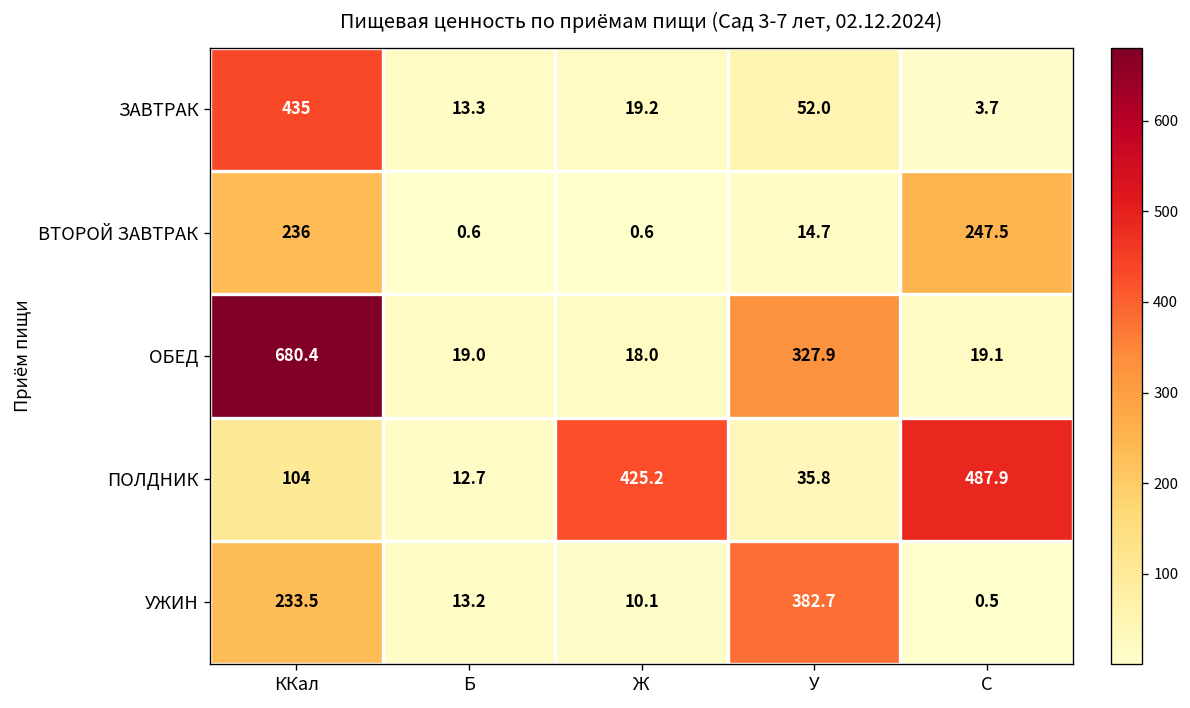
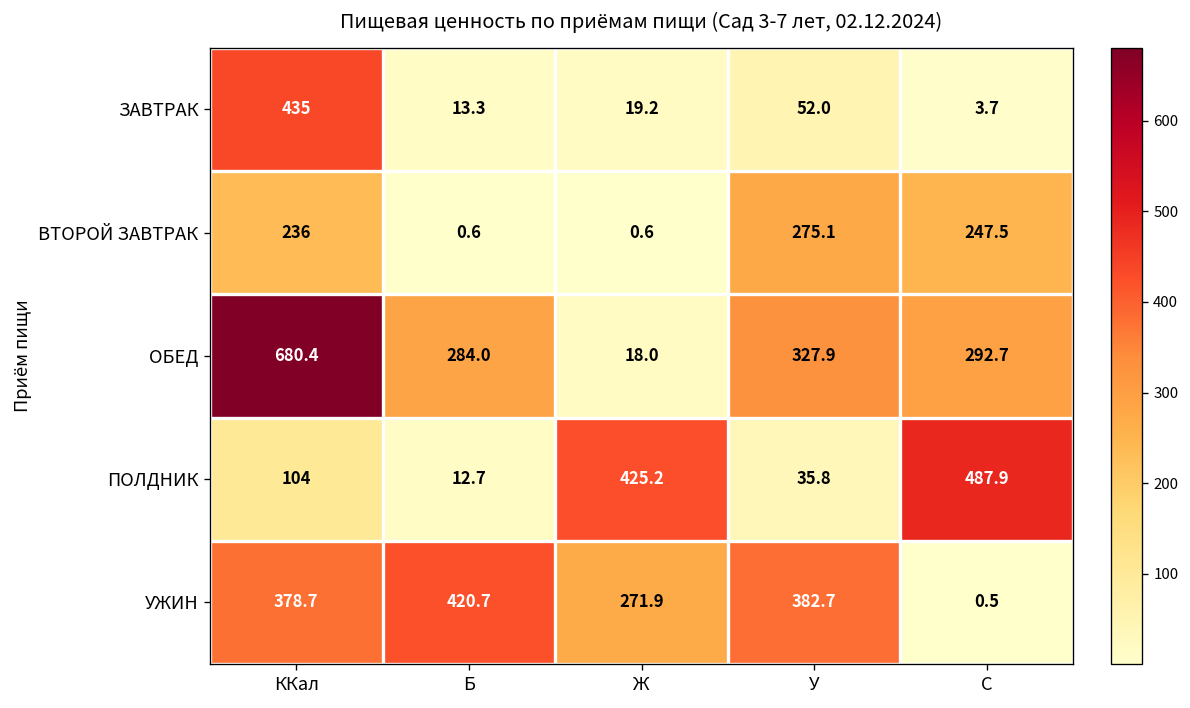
  {
    "ЗАВТРАК": {
      "ККал": 435,
      "Б": 13.3,
      "Ж": 19.2,
      "У": 52.0,
      "C": 3.7
    },
    "ВТОРОЙ ЗАВТРАК": {
      "ККал": 236,
      "Б": 0.6,
      "Ж": 0.6,
-     "У": 14.7,
+     "У": 275.1,
      "C": 247.5
    },
    "ОБЕД": {
      "ККал": 680.4,
-     "Б": 19.0,
+     "Б": 284.0,
      "Ж": 18.0,
      "У": 327.9,
-     "C": 19.1
+     "C": 292.7
    },
    "ПОЛДНИК": {
      "ККал": 104,
      "Б": 12.7,
      "Ж": 425.2,
      "У": 35.8,
      "C": 487.9
    },
    "УЖИН": {
-     "ККал": 233.5,
-     "Б": 13.2,
-     "Ж": 10.1,
+     "ККал": 378.7,
+     "Б": 420.7,
+     "Ж": 271.9,
      "У": 382.7,
      "C": 0.5
    }
  }
